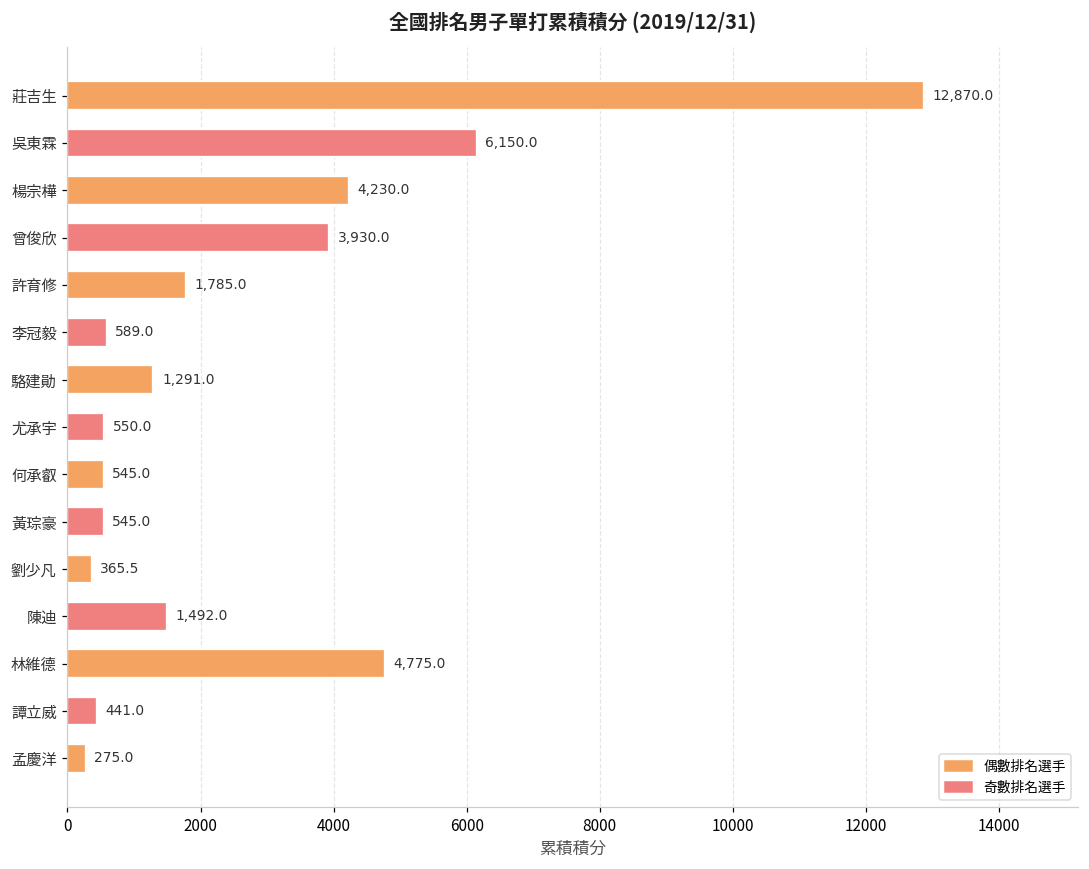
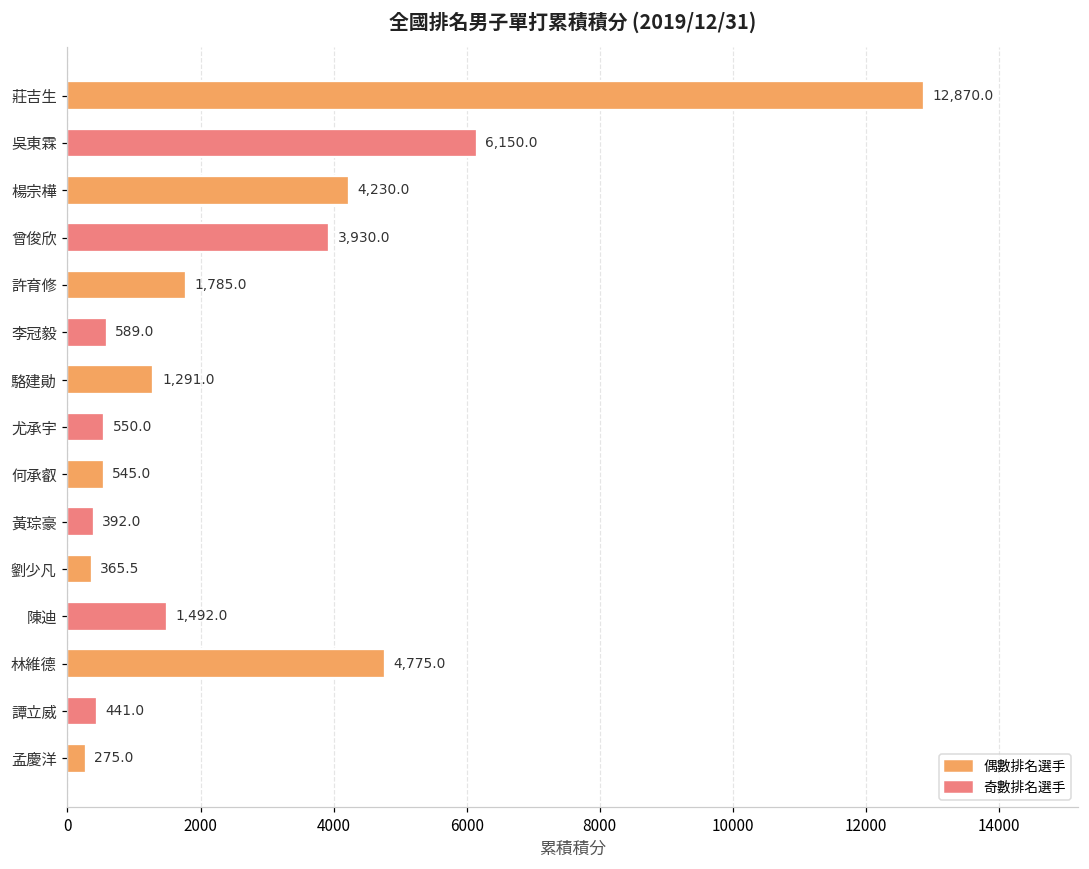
  {
    "莊吉生": "12,870.0",
    "吳東霖": "6,150.0",
    "楊宗樺": "4,230.0",
    "曾俊欣": "3,930.0",
    "許育修": "1,785.0",
    "李冠毅": "589.0",
    "駱建勛": "1,291.0",
    "尤承宇": "550.0",
    "何承叡": "545.0",
-   "黃琮豪": "545.0",
+   "黃琮豪": "392.0",
    "劉少凡": "365.5",
    "陳迪": "1,492.0",
    "林維德": "4,775.0",
    "譚立威": "441.0",
    "孟慶洋": "275.0"
  }
